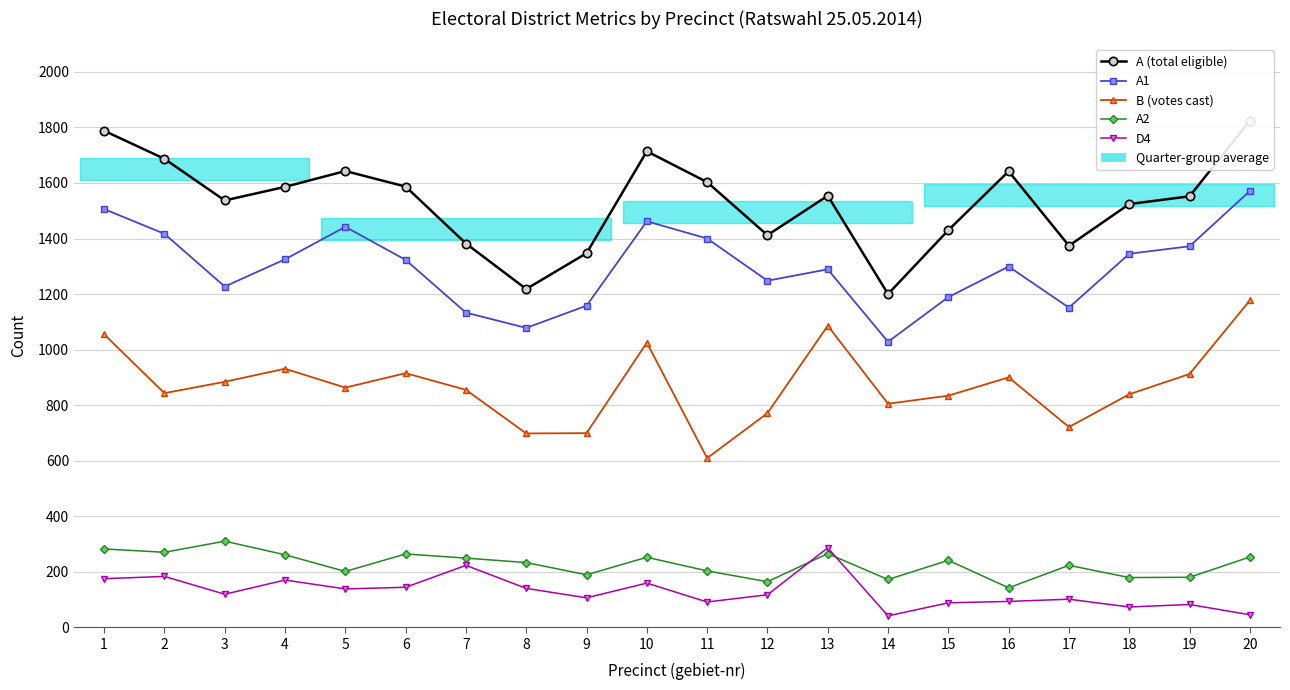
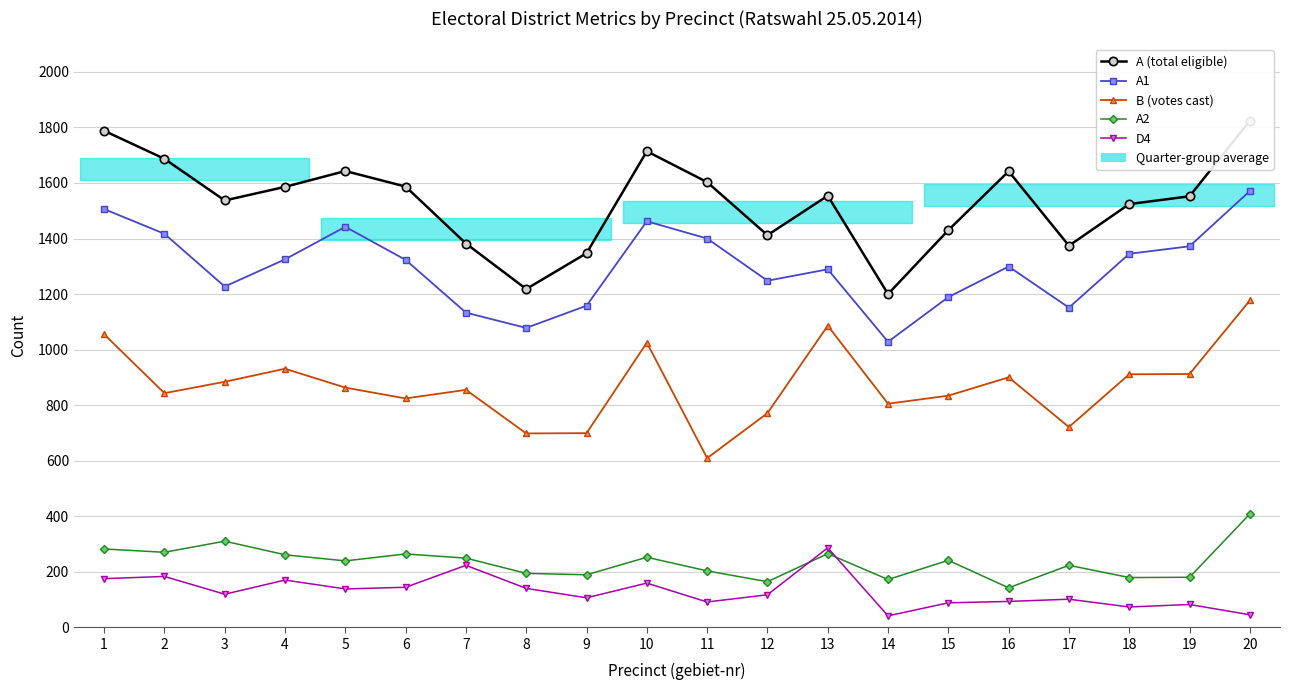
  {
    "A (total eligible)": {
      "1": 1790,
      "2": 1690,
      "3": 1540,
      "4": 1590,
      "5": 1640,
      "6": 1590,
      "7": 1380,
      "8": 1220,
      "9": 1350,
      "10": 1710,
      "11": 1600,
      "12": 1410,
      "13": 1550,
      "14": 1200,
      "15": 1430,
      "16": 1640,
      "17": 1370,
      "18": 1520,
      "19": 1550
    },
    "A1": {
      "1": 1510,
      "2": 1420,
      "3": 1230,
      "4": 1330,
      "5": 1440,
      "6": 1320,
      "7": 1130,
      "8": 1080,
      "9": 1160,
      "10": 1460,
      "11": 1400,
      "12": 1250,
      "13": 1290,
      "14": 1030,
      "15": 1190,
      "16": 1300,
      "17": 1150,
      "18": 1350,
      "19": 1370,
      "20": 1570
    },
    "B (votes cast)": {
      "1": 1060,
      "2": 840,
      "3": 880,
      "4": 930,
      "5": 860,
-     "6": 920,
+     "6": 820,
      "7": 860,
      "8": 700,
      "9": 700,
      "10": 1030,
      "11": 610,
      "12": 770,
      "13": 1090,
      "14": 810,
      "15": 830,
      "16": 900,
      "17": 720,
-     "18": 840,
+     "18": 910,
      "19": 910,
      "20": 1180
    },
    "A2": {
      "1": 280,
      "2": 270,
      "3": 310,
      "4": 260,
-     "5": 200,
+     "5": 240,
      "6": 260,
      "7": 250,
-     "8": 230,
+     "8": 190,
      "9": 190,
      "10": 250,
      "11": 200,
      "12": 160,
      "13": 270,
      "14": 170,
      "15": 240,
      "16": 140,
      "17": 220,
      "18": 180,
      "19": 180,
-     "20": 250
+     "20": 410
    },
    "D4": {
      "1": 180,
      "2": 180,
      "3": 120,
      "4": 170,
      "5": 140,
      "6": 140,
      "7": 220,
      "8": 140,
      "9": 110,
      "10": 160,
      "11": 90,
      "12": 120,
      "13": 290,
      "14": 40,
      "15": 90,
      "16": 90,
      "17": 100,
      "18": 70,
      "19": 80,
      "20": 50
    }
  }
